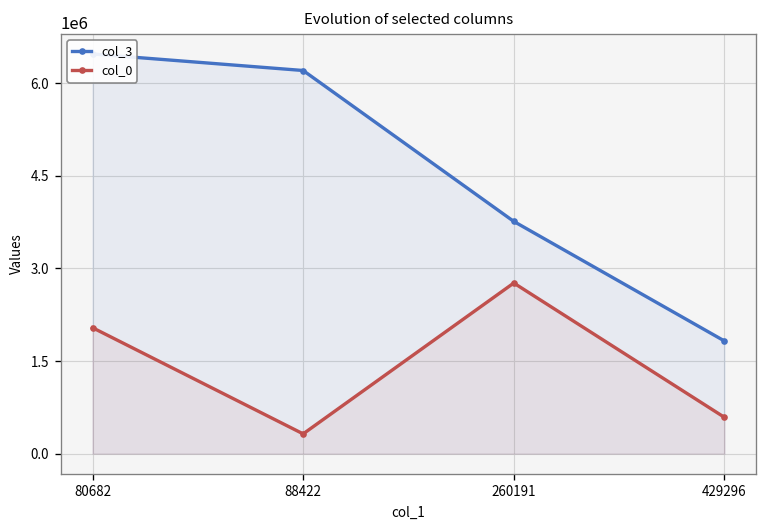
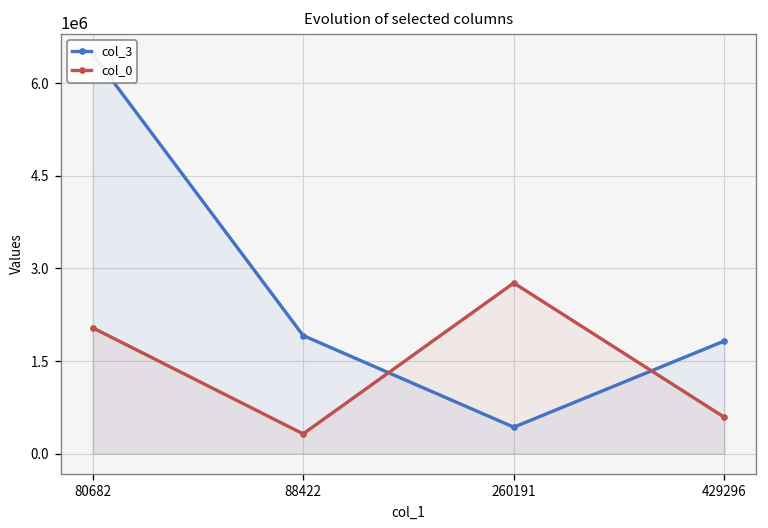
  {
    "col_3": {
-     "88422": 6200000,
-     "260191": 3800000,
+     "88422": 1900000,
+     "260191": 400000,
      "429296": 1800000
    },
    "col_0": {
      "80682": 2000000,
      "88422": 300000,
      "260191": 2800000,
      "429296": 600000
    }
  }
